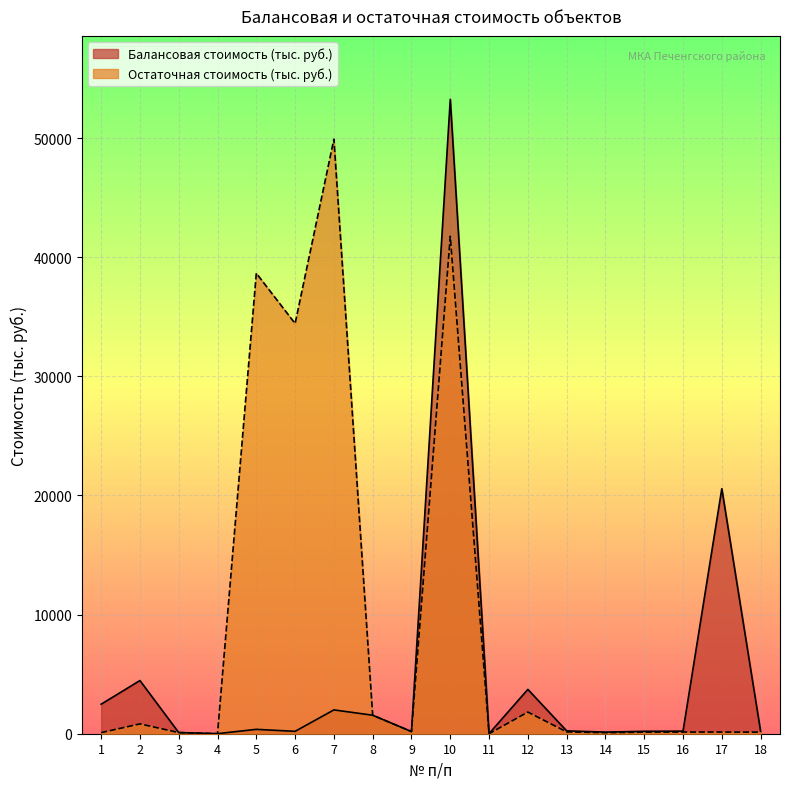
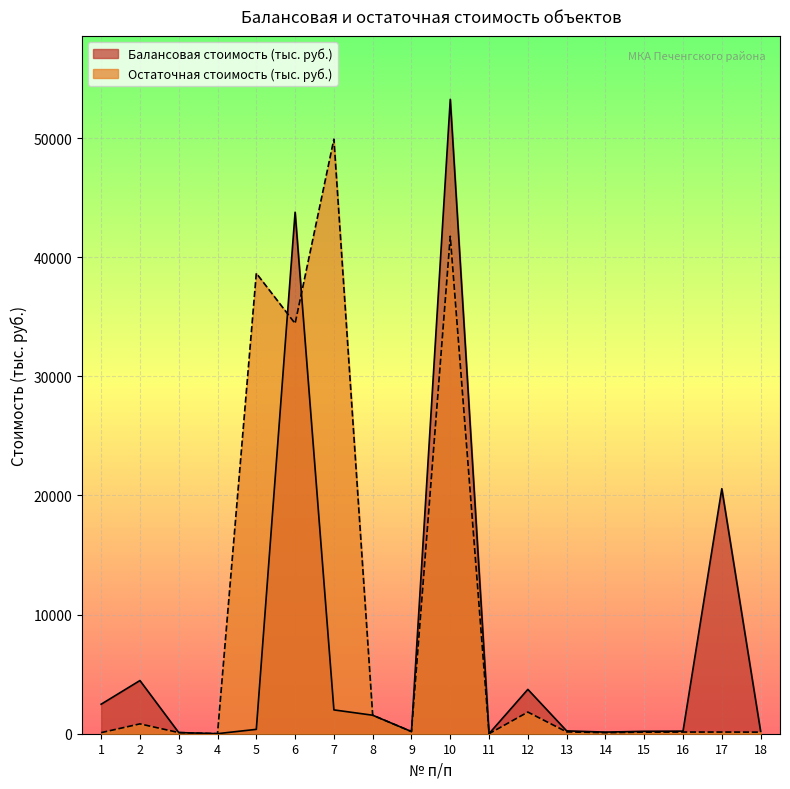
  {
    "Балансовая стоимость (тыс. руб.)": {
      "1": 2500,
      "2": 4500,
      "5": 400,
-     "6": 200,
+     "6": 43800,
      "7": 2000,
      "10": 53300,
      "12": 3700,
      "17": 20600
    },
    "Остаточная стоимость (тыс. руб.)": {
      "1": 100,
      "2": 800,
      "5": 38700,
      "6": 34400,
      "7": 49900,
      "10": 41800,
      "12": 1800,
      "17": 100
    }
  }
